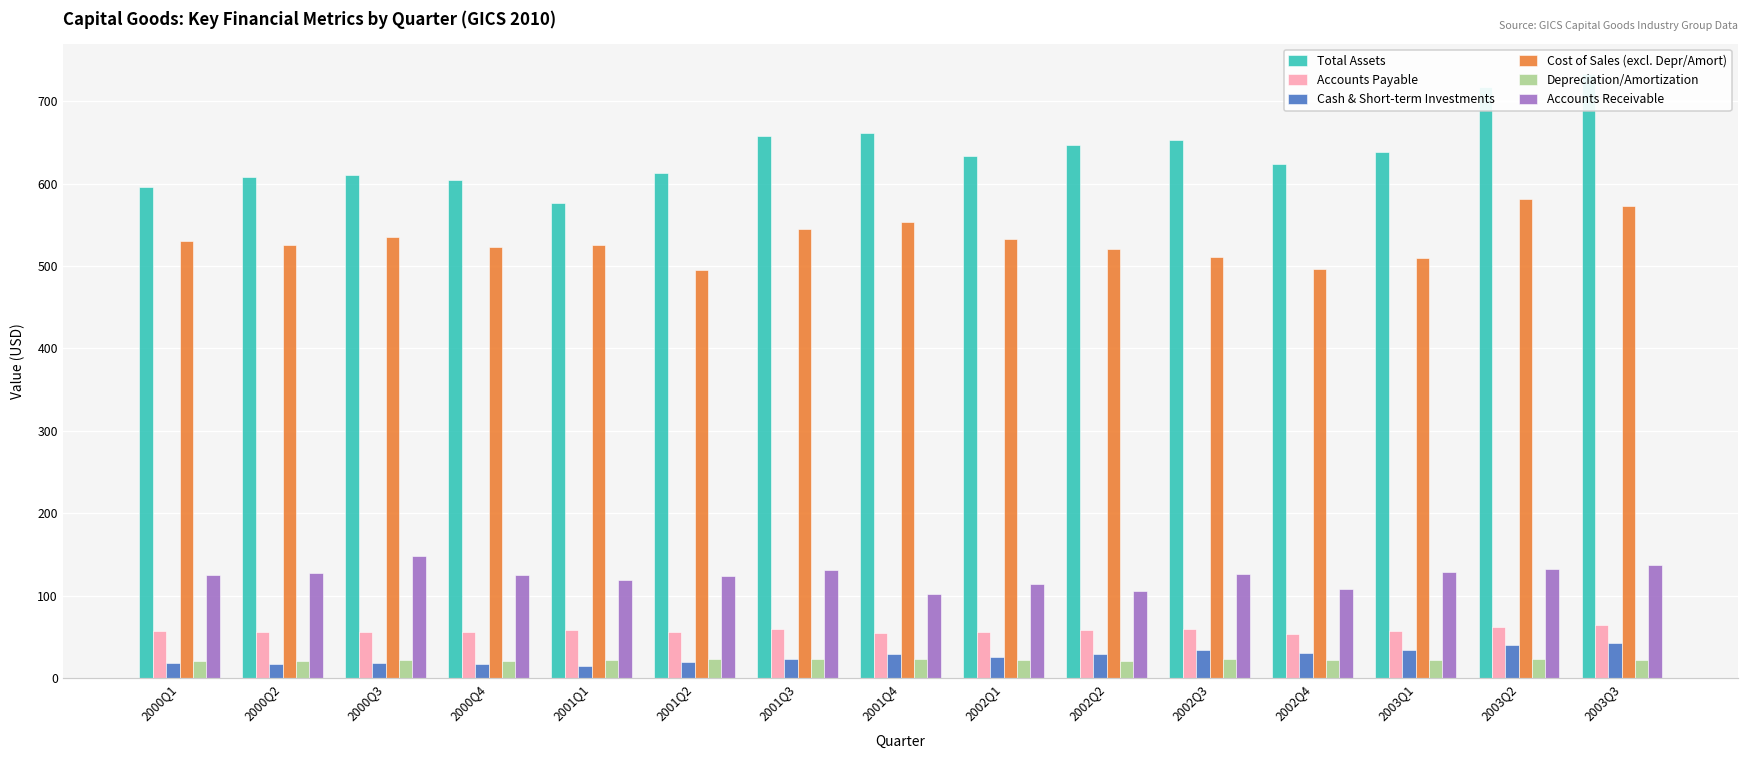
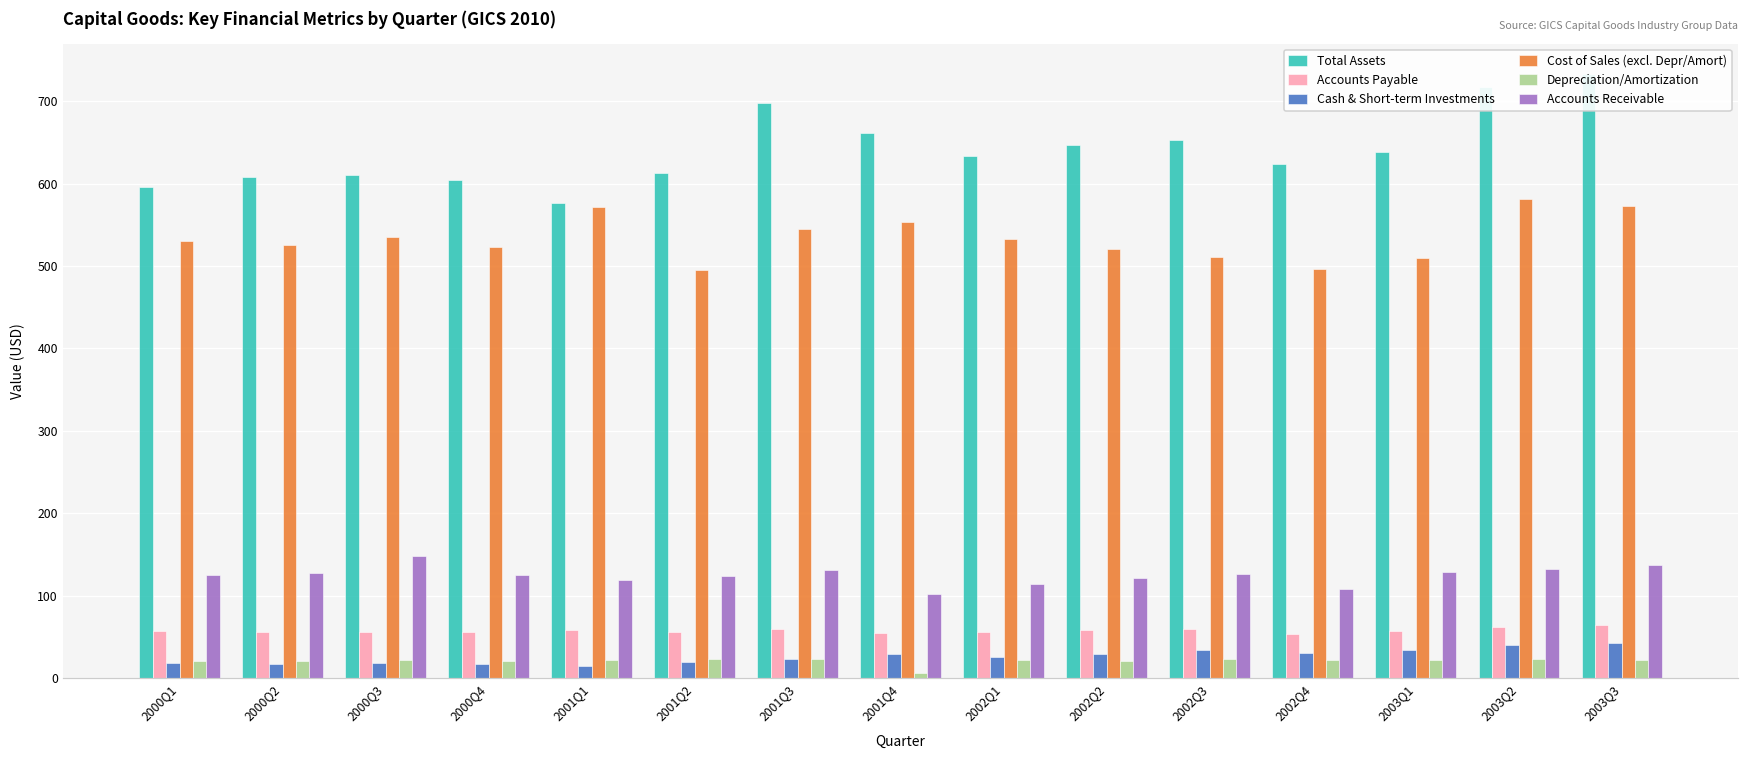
  {
    "Total Assets": {
      "2000Q1": 600,
      "2000Q2": 610,
      "2000Q3": 610,
      "2000Q4": 600,
      "2001Q1": 580,
      "2001Q2": 610,
-     "2001Q3": 660,
+     "2001Q3": 700,
      "2001Q4": 660,
      "2002Q1": 630,
      "2002Q2": 650,
      "2002Q3": 650,
      "2002Q4": 620,
      "2003Q1": 640
    },
    "Accounts Payable": {
      "2000Q1": 60,
      "2000Q2": 60,
      "2000Q3": 60,
      "2000Q4": 60,
      "2001Q1": 60,
      "2001Q2": 60,
      "2001Q3": 60,
      "2001Q4": 50,
      "2002Q1": 60,
      "2002Q2": 60,
      "2002Q3": 60,
      "2002Q4": 50,
      "2003Q1": 60,
      "2003Q2": 60,
      "2003Q3": 60
    },
    "Cash & Short-term Investments": {
      "2000Q1": 20,
      "2000Q2": 20,
      "2000Q3": 20,
      "2000Q4": 20,
      "2001Q1": 10,
      "2001Q2": 20,
      "2001Q3": 20,
      "2001Q4": 30,
      "2002Q1": 30,
      "2002Q2": 30,
      "2002Q3": 30,
      "2002Q4": 30,
      "2003Q1": 30,
      "2003Q2": 40,
      "2003Q3": 40
    },
    "Cost of Sales (excl. Depr/Amort)": {
      "2000Q1": 530,
      "2000Q2": 530,
      "2000Q3": 540,
      "2000Q4": 520,
-     "2001Q1": 530,
+     "2001Q1": 570,
      "2001Q2": 490,
      "2001Q3": 540,
      "2001Q4": 550,
      "2002Q1": 530,
      "2002Q2": 520,
      "2002Q3": 510,
      "2002Q4": 500,
      "2003Q1": 510,
      "2003Q2": 580,
      "2003Q3": 570
    },
    "Depreciation/Amortization": {
      "2000Q1": 20,
      "2000Q2": 20,
      "2000Q3": 20,
      "2000Q4": 20,
      "2001Q1": 20,
      "2001Q2": 20,
      "2001Q3": 20,
-     "2001Q4": 20,
+     "2001Q4": 10,
      "2002Q1": 20,
      "2002Q2": 20,
      "2002Q3": 20,
      "2002Q4": 20,
      "2003Q1": 20,
      "2003Q2": 20,
      "2003Q3": 20
    },
    "Accounts Receivable": {
      "2000Q1": 130,
      "2000Q2": 130,
      "2000Q3": 150,
      "2000Q4": 120,
      "2001Q1": 120,
      "2001Q2": 120,
      "2001Q3": 130,
      "2001Q4": 100,
      "2002Q1": 110,
-     "2002Q2": 110,
+     "2002Q2": 120,
      "2002Q3": 130,
      "2002Q4": 110,
      "2003Q1": 130,
      "2003Q2": 130,
      "2003Q3": 140
    }
  }
